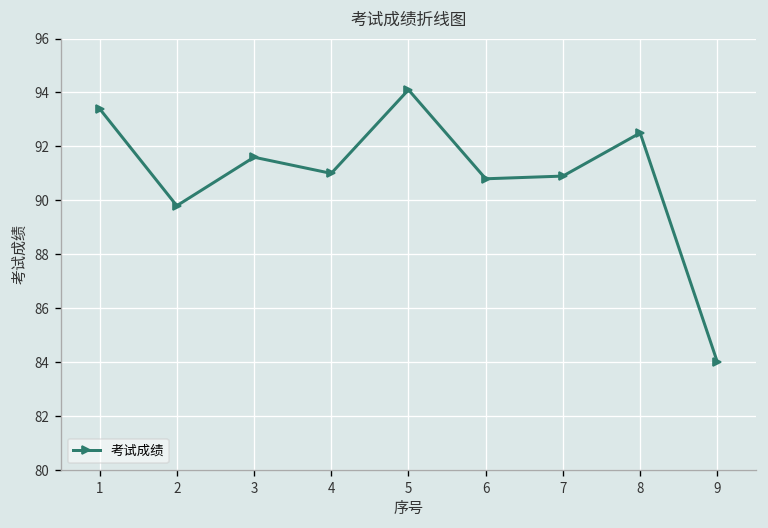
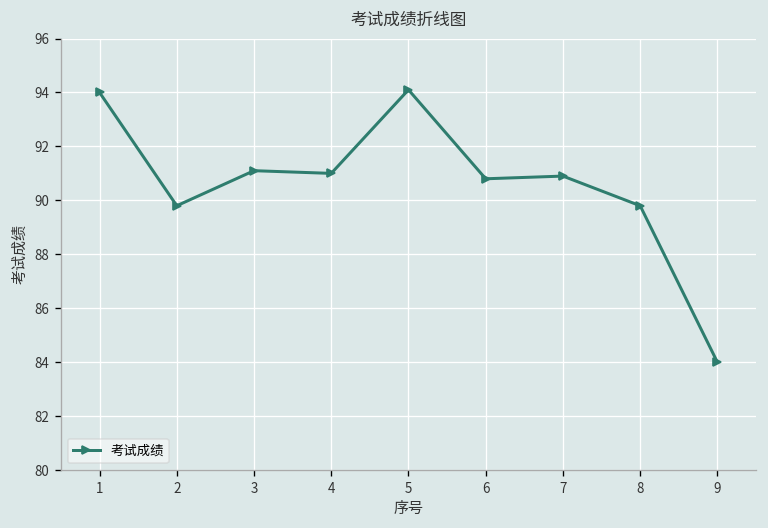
  {
-   "1": 93.4,
+   "1": 94.0,
    "2": 89.8,
-   "3": 91.6,
+   "3": 91.1,
    "4": 91.0,
    "5": 94.1,
    "6": 90.8,
    "7": 90.9,
-   "8": 92.5,
+   "8": 89.8,
    "9": 84.0
  }
